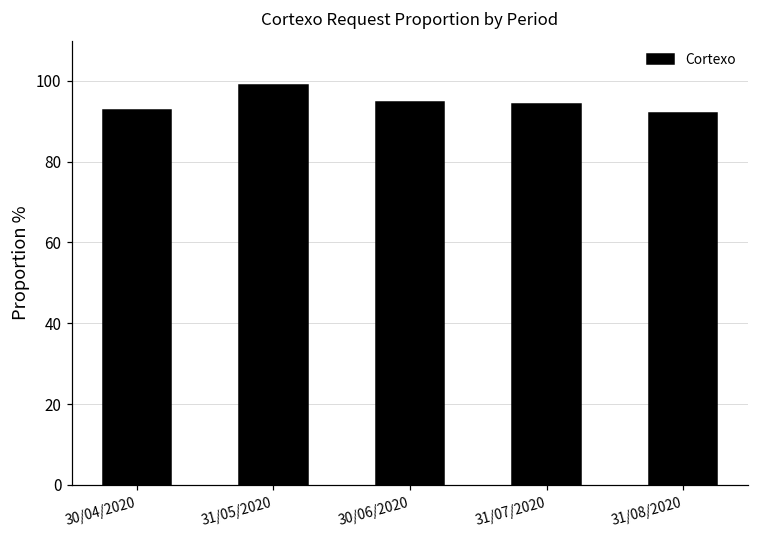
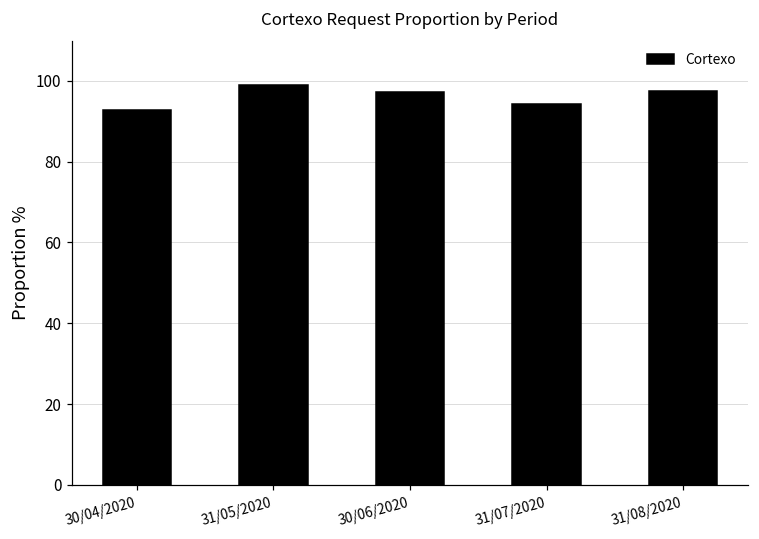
  {
    "30/04/2020": 93,
    "31/05/2020": 99,
-   "30/06/2020": 95,
+   "30/06/2020": 97,
    "31/07/2020": 94,
-   "31/08/2020": 92
+   "31/08/2020": 98
  }
